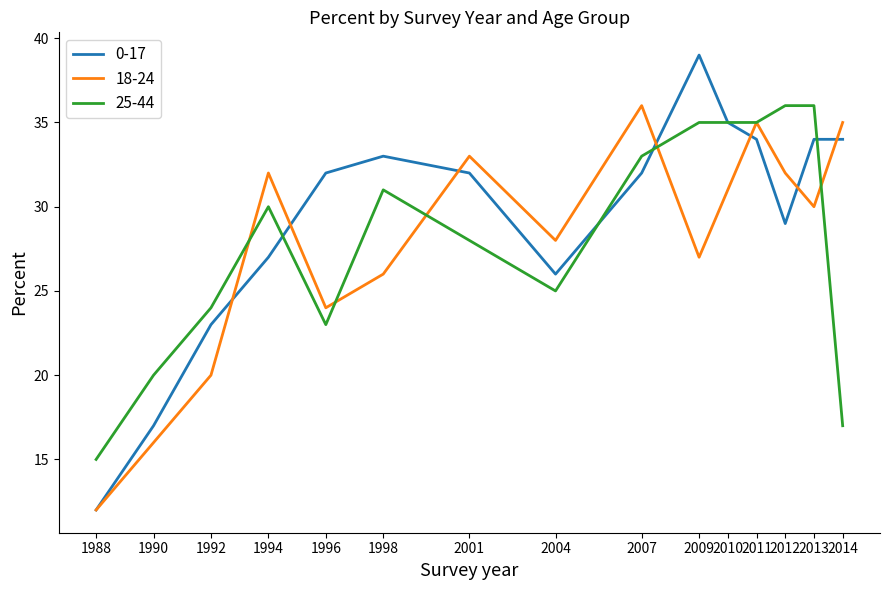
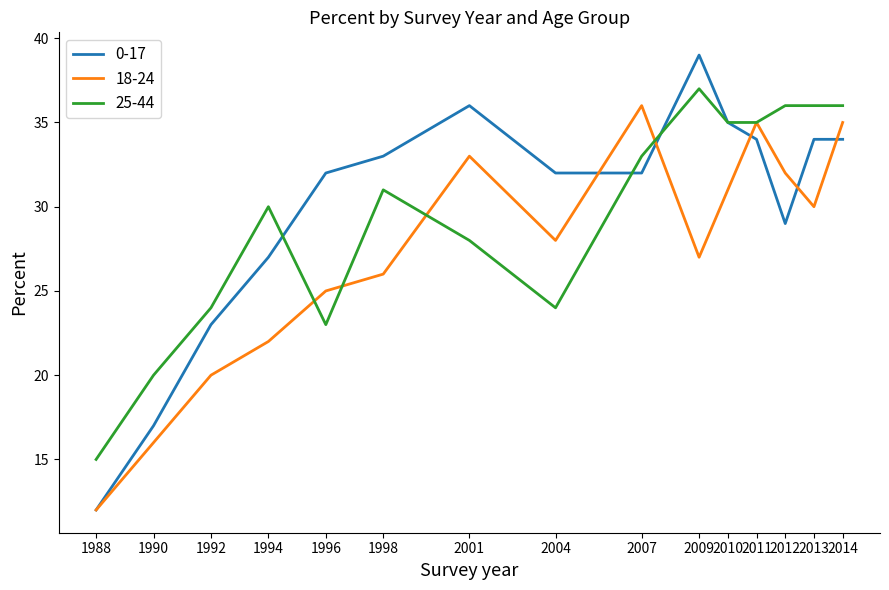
  {
    "0-17": {
      "1990": 17,
      "1992": 23,
      "1994": 27,
      "1996": 32,
      "1998": 33,
-     "2001": 32,
-     "2004": 26,
+     "2001": 36,
+     "2004": 32,
      "2007": 32,
      "2009": 39,
      "2011": 34,
      "2012": 29,
      "2013": 34,
      "2014": 34
    },
    "18-24": {
      "1990": 16,
      "1992": 20,
-     "1994": 32,
-     "1996": 24,
+     "1994": 22,
+     "1996": 25,
      "1998": 26,
      "2001": 33,
      "2004": 28,
      "2007": 36,
      "2009": 27,
      "2010": 31,
      "2012": 32,
      "2013": 30,
      "2014": 35
    },
    "25-44": {
      "1988": 15,
      "1990": 20,
      "1992": 24,
      "1994": 30,
      "1996": 23,
      "1998": 31,
      "2001": 28,
-     "2004": 25,
+     "2004": 24,
      "2007": 33,
-     "2009": 35,
+     "2009": 37,
      "2012": 36,
      "2013": 36,
-     "2014": 17
+     "2014": 36
    }
  }
